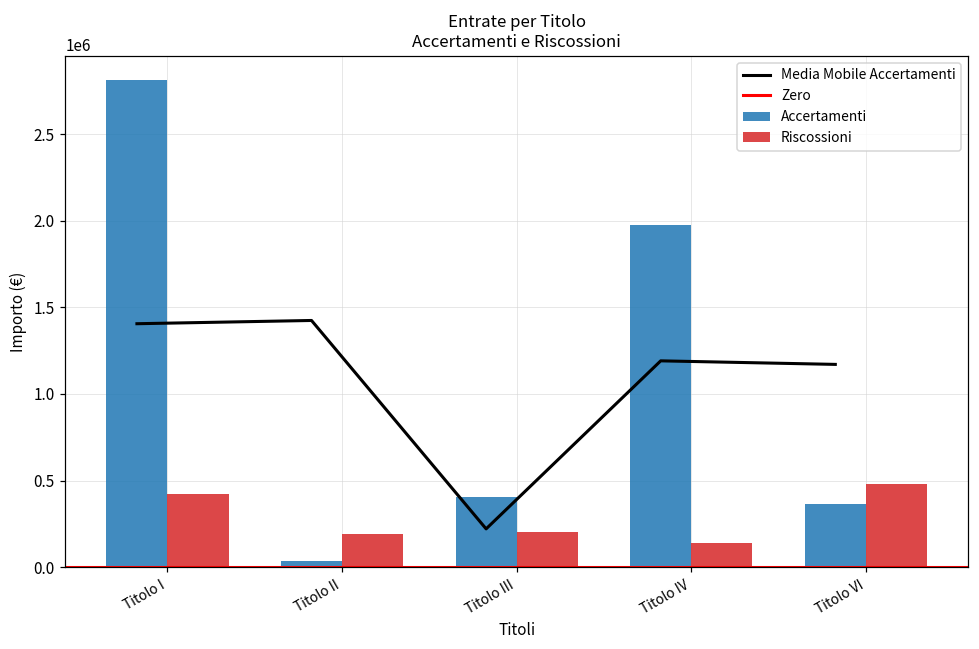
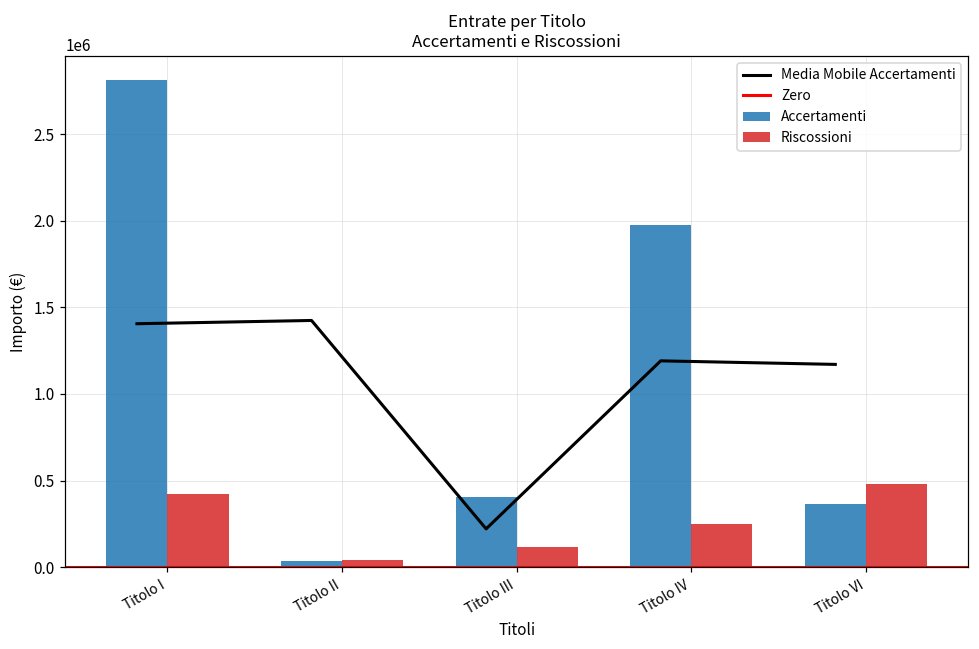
  {
    "Accertamenti": {
      "Titolo I": 2810000,
      "Titolo II": 40000,
      "Titolo III": 400000,
      "Titolo IV": 1980000,
      "Titolo VI": 360000
    },
    "Riscossioni": {
      "Titolo I": 420000,
-     "Titolo II": 190000,
-     "Titolo III": 210000,
-     "Titolo IV": 140000,
+     "Titolo II": 40000,
+     "Titolo III": 110000,
+     "Titolo IV": 250000,
      "Titolo VI": 480000
    }
  }
